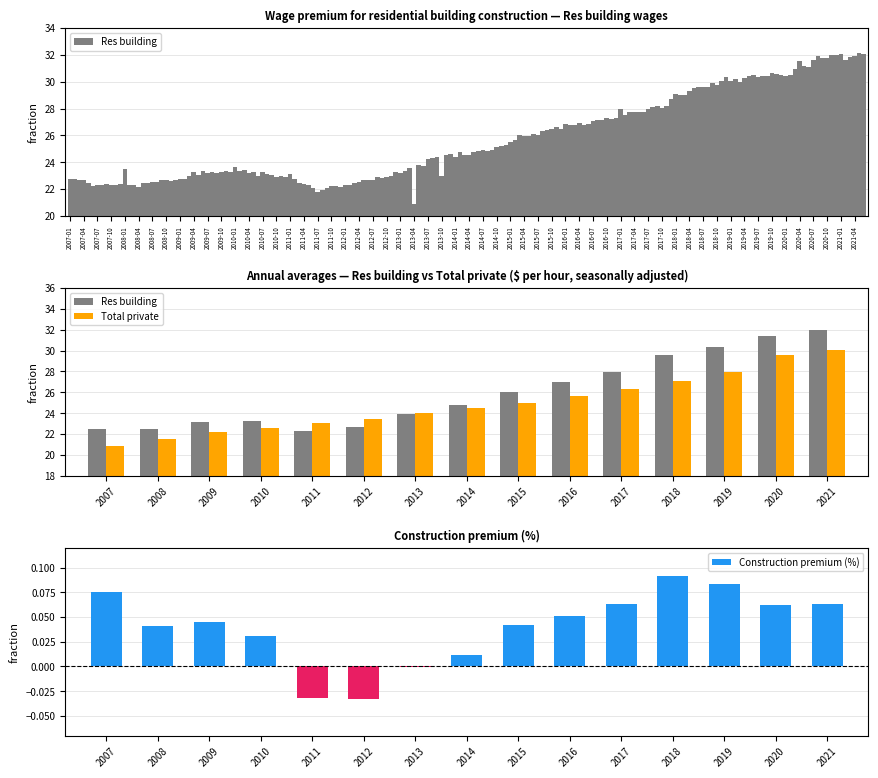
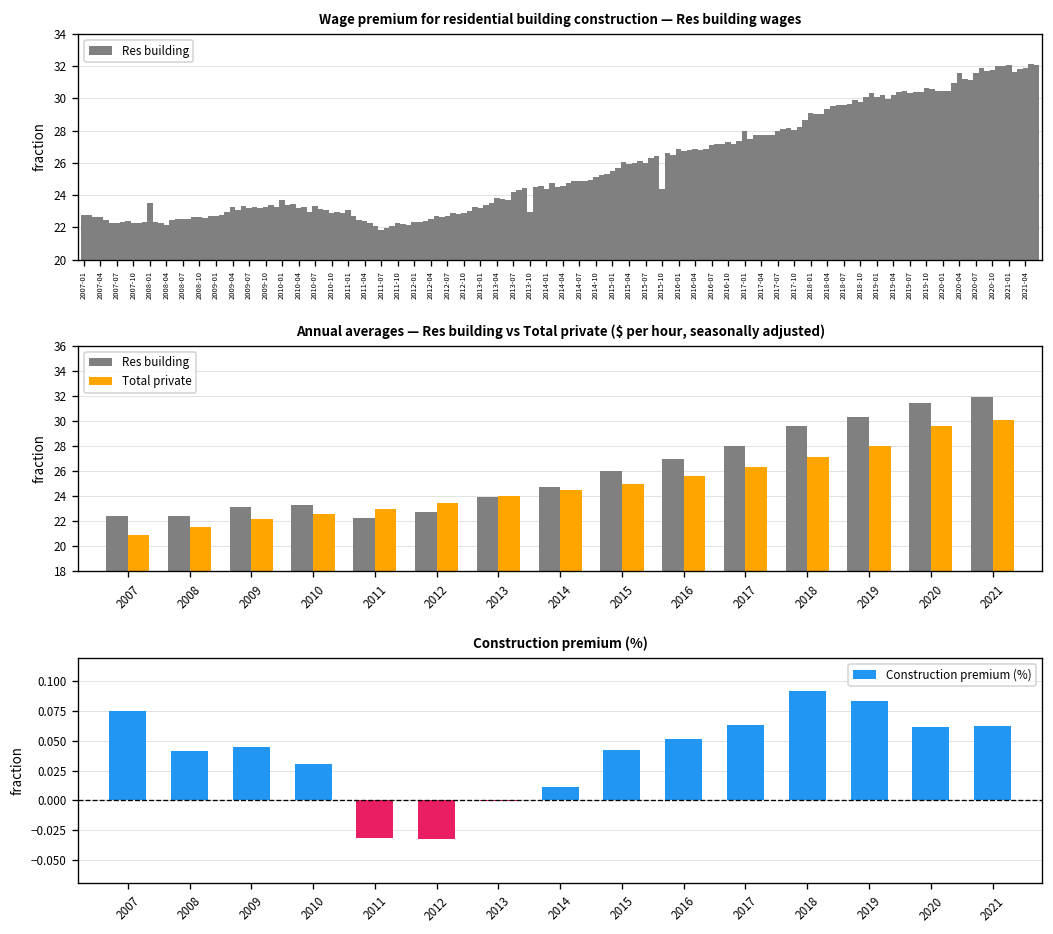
  {
    "Wage premium for residential building construction — Res building wages": {
      "2007-01": 22.7,
      "2007-04": 22.7,
      "2007-07": 22.3,
      "2007-10": 22.3,
      "2008-01": 23.5,
      "2008-04": 22.2,
      "2008-07": 22.5,
      "2008-10": 22.7,
      "2009-01": 22.7,
      "2009-04": 23.3,
      "2009-07": 23.2,
      "2009-10": 23.3,
      "2010-01": 23.7,
      "2010-04": 23.2,
      "2010-07": 23.3,
      "2010-10": 22.9,
      "2011-01": 23.1,
      "2011-04": 22.4,
      "2011-07": 21.8,
      "2011-10": 22.2,
      "2012-01": 22.3,
      "2012-04": 22.5,
      "2012-07": 22.7,
      "2012-10": 22.9,
      "2013-01": 23.2,
-     "2013-04": 20.9,
+     "2013-04": 23.8,
      "2013-07": 24.2,
      "2013-10": 23.0,
      "2014-01": 24.4,
      "2014-04": 24.6,
      "2014-07": 24.9,
      "2014-10": 25.1,
      "2015-01": 25.5,
      "2015-04": 25.9,
      "2015-07": 26.0,
-     "2015-10": 26.5,
+     "2015-10": 24.4,
      "2016-01": 26.9,
      "2016-04": 26.9,
      "2016-07": 27.1,
      "2016-10": 27.3,
      "2017-01": 28.0,
      "2017-04": 27.7,
      "2017-07": 28.0,
      "2017-10": 28.1,
      "2018-01": 29.1,
      "2018-04": 29.3,
      "2018-07": 29.6,
      "2018-10": 29.8,
      "2019-01": 30.1,
      "2019-04": 30.2,
      "2019-07": 30.4,
      "2019-10": 30.7,
      "2020-01": 30.5,
      "2020-04": 31.6,
      "2020-07": 31.6,
      "2020-10": 31.8,
      "2021-01": 32.1,
      "2021-04": 31.9
    },
    "Annual averages — Res building vs Total private ($ per hour, seasonally adjusted)": {
      "Res building": {
        "2007": 22.5,
        "2008": 22.5,
        "2009": 23.2,
        "2010": 23.3,
        "2011": 22.3,
        "2012": 22.7,
        "2013": 23.9,
        "2014": 24.8,
        "2015": 26.0,
        "2016": 26.9,
        "2017": 28.0,
        "2018": 29.6,
        "2019": 30.4,
        "2020": 31.4,
        "2021": 31.9
      },
      "Total private": {
        "2007": 20.9,
        "2008": 21.6,
        "2009": 22.2,
        "2010": 22.6,
        "2011": 23.0,
        "2012": 23.5,
        "2013": 24.0,
        "2014": 24.5,
        "2015": 25.0,
        "2016": 25.7,
        "2017": 26.3,
        "2018": 27.1,
        "2019": 28.0,
        "2020": 29.6,
        "2021": 30.1
      }
    },
    "Construction premium (%)": {
      "2007": 0.08,
      "2008": 0.04,
      "2009": 0.04,
      "2010": 0.03,
      "2011": -0.03,
      "2012": -0.03,
      "2014": 0.01,
      "2015": 0.04,
      "2016": 0.05,
      "2017": 0.06,
      "2018": 0.09,
      "2019": 0.08,
      "2020": 0.06,
      "2021": 0.06
    }
  }
